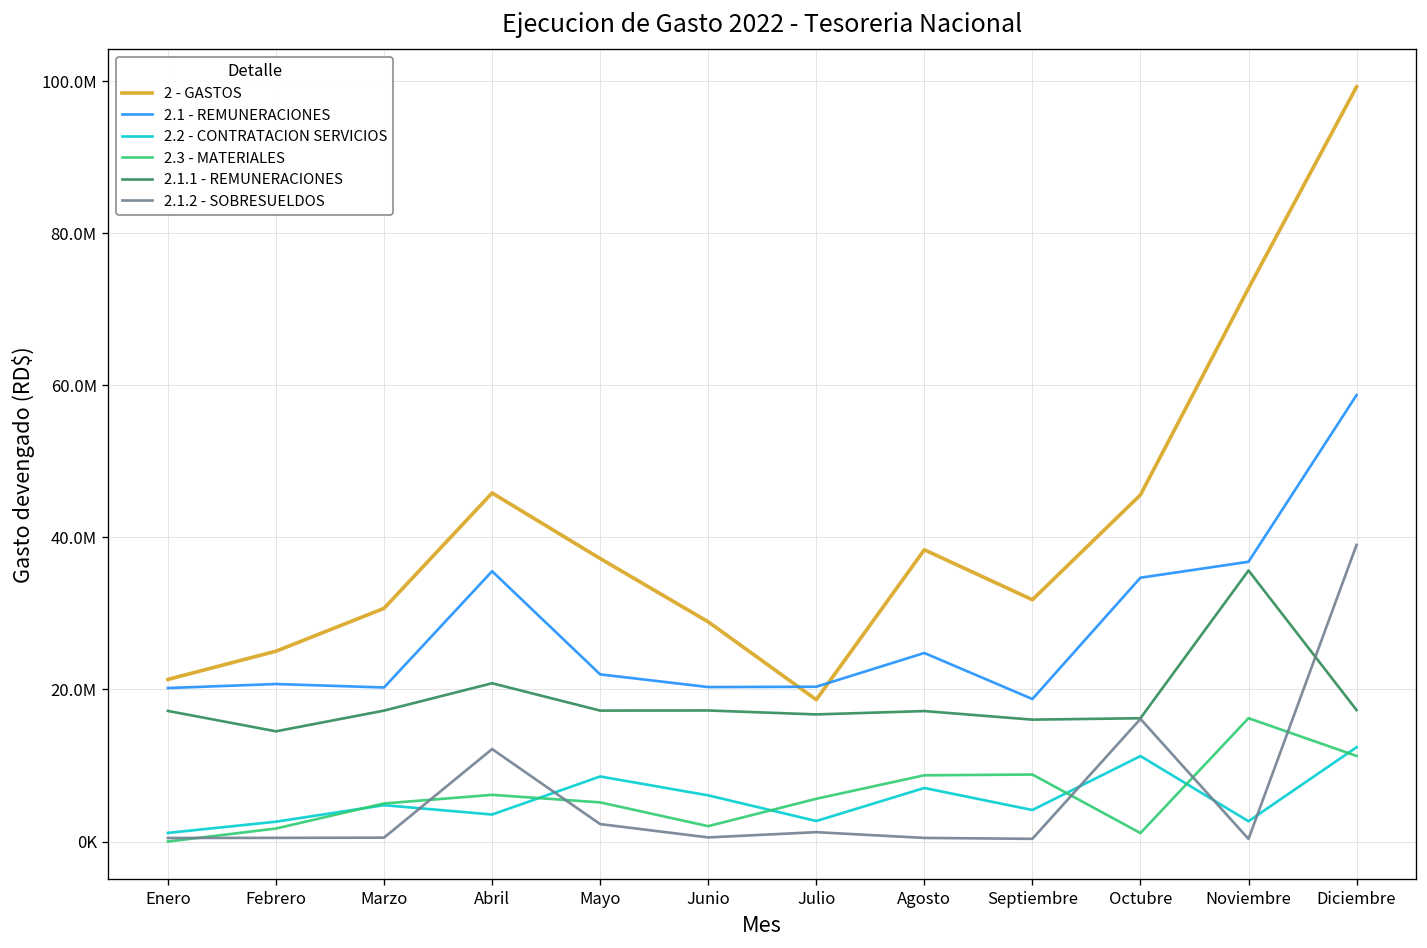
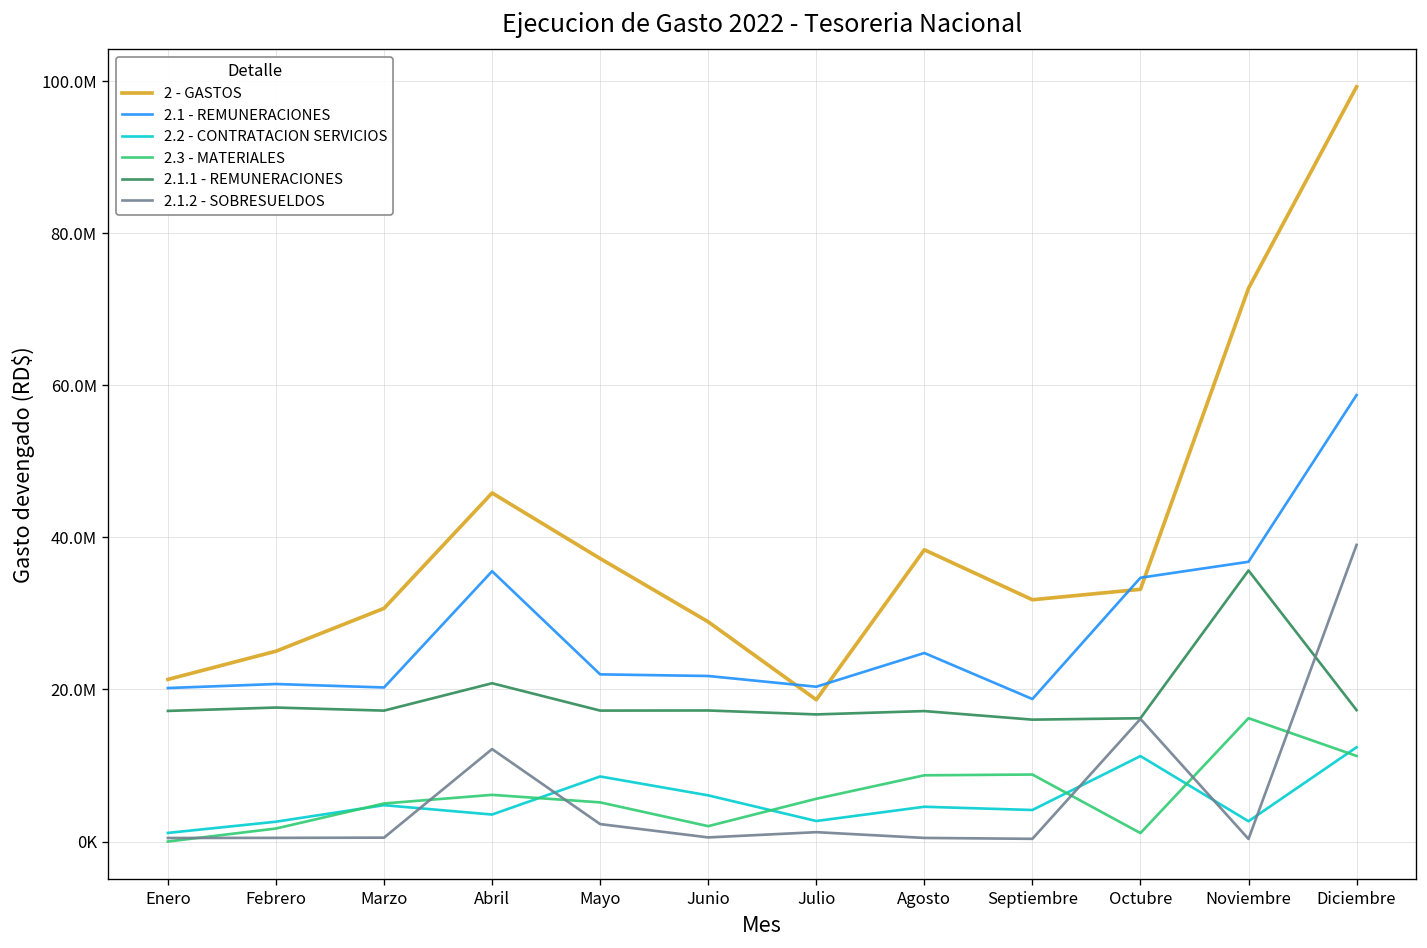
  {
    "2 - GASTOS": {
      "Enero": 21000000,
      "Febrero": 25000000,
      "Marzo": 31000000,
      "Abril": 46000000,
      "Mayo": 37000000,
      "Junio": 29000000,
      "Julio": 19000000,
      "Agosto": 38000000,
      "Septiembre": 32000000,
-     "Octubre": 46000000,
+     "Octubre": 33000000,
      "Noviembre": 73000000,
      "Diciembre": 99000000
    },
    "2.1 - REMUNERACIONES": {
      "Enero": 20000000,
      "Febrero": 21000000,
      "Marzo": 20000000,
      "Abril": 36000000,
      "Mayo": 22000000,
-     "Junio": 20000000,
+     "Junio": 22000000,
      "Julio": 20000000,
      "Agosto": 25000000,
      "Septiembre": 19000000,
      "Octubre": 35000000,
      "Noviembre": 37000000,
      "Diciembre": 59000000
    },
    "2.2 - CONTRATACION SERVICIOS": {
      "Enero": 1000000,
      "Febrero": 3000000,
      "Abril": 4000000,
      "Mayo": 9000000,
      "Junio": 6000000,
      "Julio": 3000000,
-     "Agosto": 7000000,
+     "Agosto": 5000000,
      "Septiembre": 4000000,
      "Octubre": 11000000,
      "Noviembre": 3000000,
      "Diciembre": 12000000
    },
    "2.3 - MATERIALES": {
      "Enero": 0,
      "Febrero": 2000000,
      "Abril": 6000000,
      "Mayo": 5000000,
      "Junio": 2000000,
      "Julio": 6000000,
      "Agosto": 9000000,
      "Septiembre": 9000000,
      "Octubre": 1000000,
      "Noviembre": 16000000,
      "Diciembre": 11000000
    },
    "2.1.1 - REMUNERACIONES": {
      "Enero": 17000000,
-     "Febrero": 14000000,
+     "Febrero": 18000000,
      "Marzo": 17000000,
      "Abril": 21000000,
      "Mayo": 17000000,
      "Junio": 17000000,
      "Julio": 17000000,
      "Agosto": 17000000,
      "Septiembre": 16000000,
      "Noviembre": 36000000,
      "Diciembre": 17000000
    },
    "2.1.2 - SOBRESUELDOS": {
      "Enero": 0,
      "Febrero": 0,
      "Marzo": 1000000,
      "Abril": 12000000,
      "Mayo": 2000000,
      "Junio": 1000000,
      "Julio": 1000000,
      "Agosto": 0,
      "Septiembre": 0,
      "Noviembre": 0,
      "Diciembre": 39000000
    }
  }
